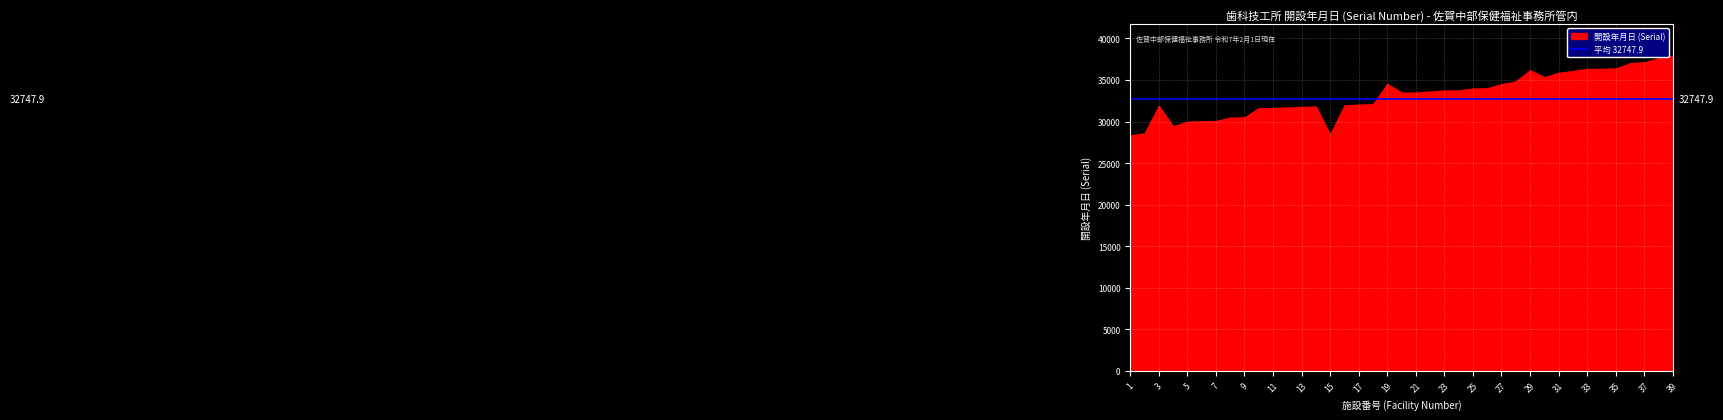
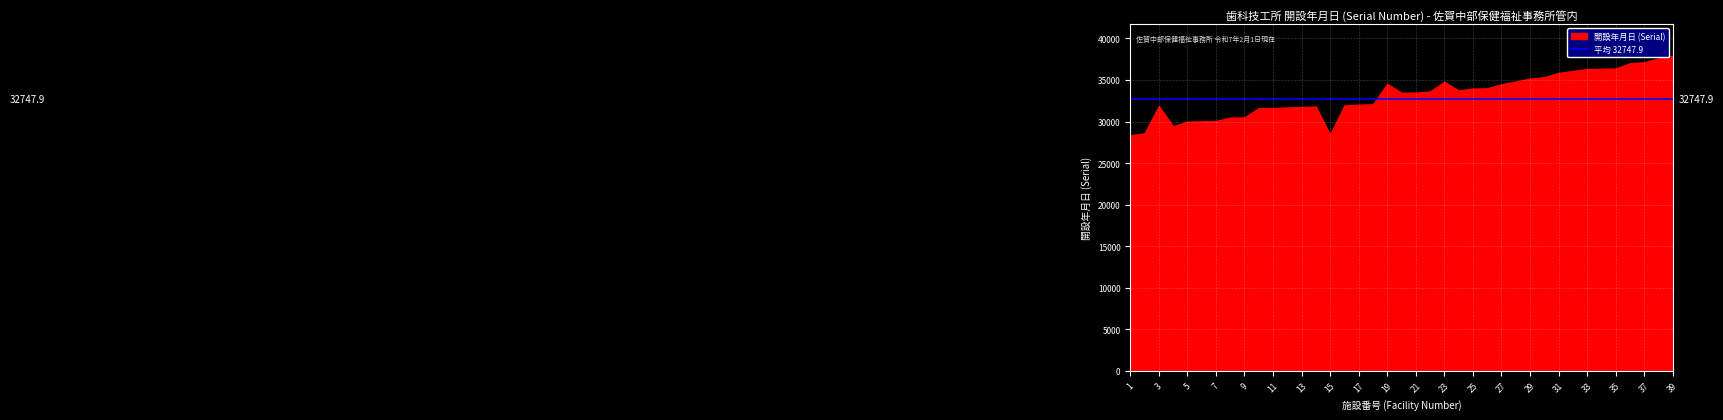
  {
    "1": 28000,
    "3": 32000,
    "5": 30000,
    "7": 30000,
    "9": 30000,
    "11": 32000,
    "13": 32000,
    "15": 28000,
    "17": 32000,
    "19": 35000,
    "21": 33000,
-   "23": 34000,
+   "23": 35000,
    "25": 34000,
    "27": 34000,
-   "29": 36000,
+   "29": 35000,
    "31": 36000,
    "33": 36000,
    "35": 36000,
    "37": 37000,
    "39": 38000
  }
